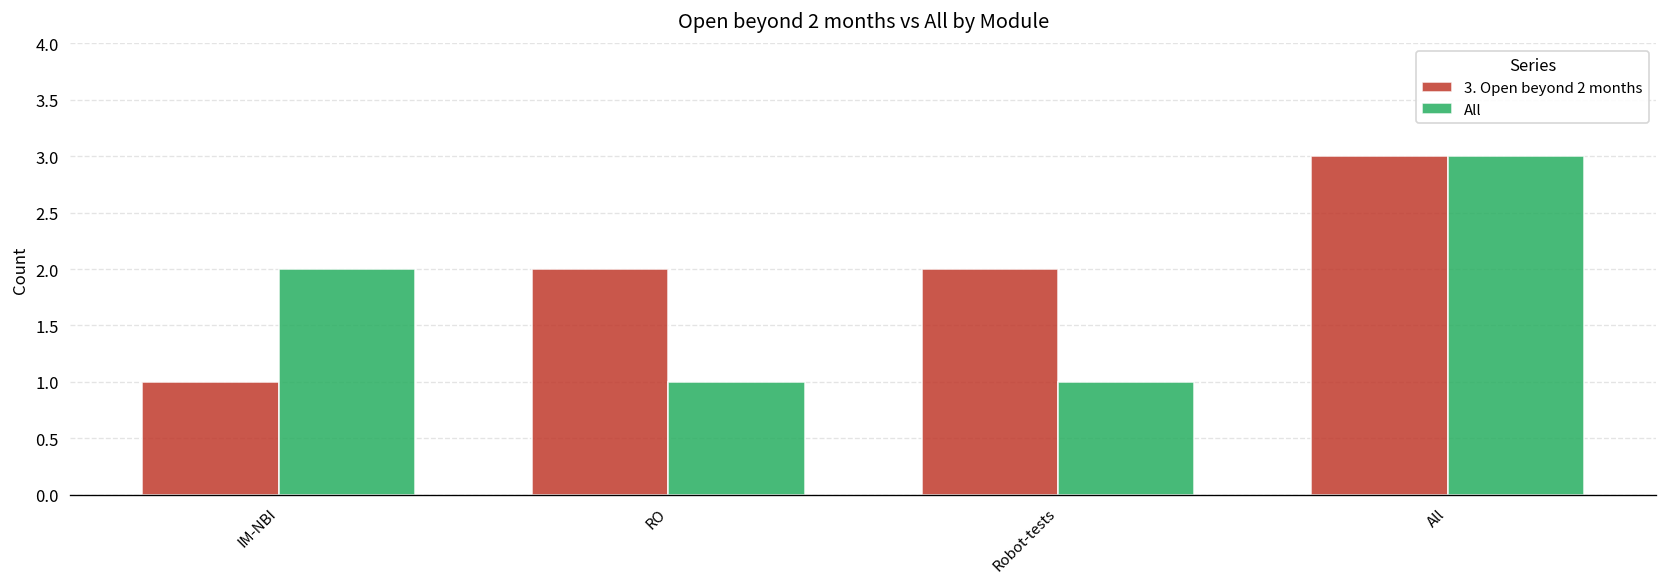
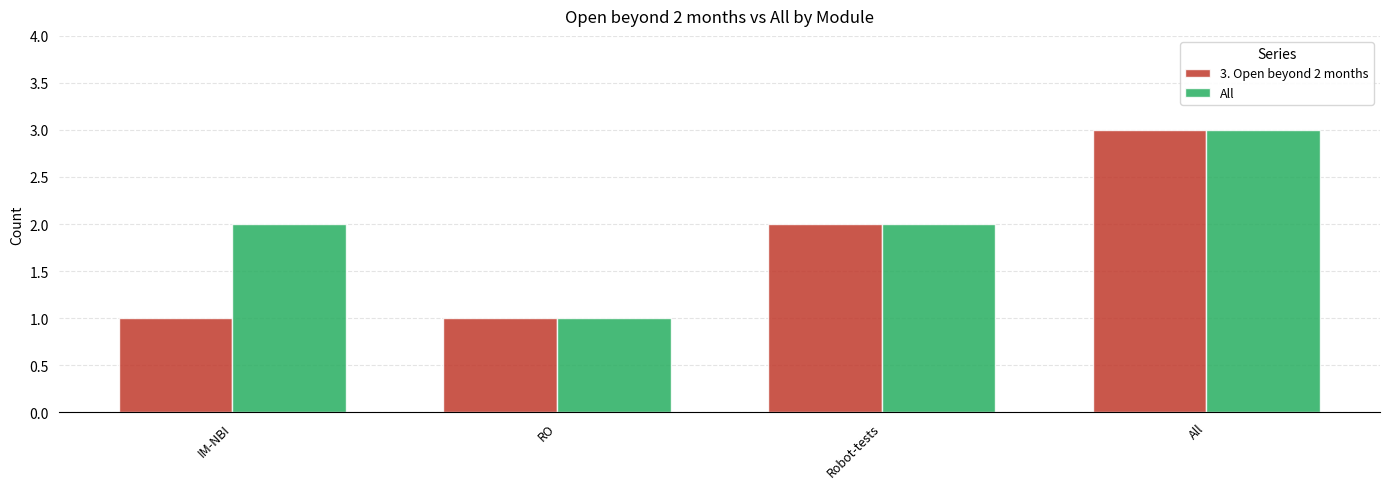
  {
    "3. Open beyond 2 months": {
      "IM-NBI": 1,
-     "RO": 2,
+     "RO": 1,
      "Robot-tests": 2,
      "All": 3
    },
    "All": {
      "IM-NBI": 2,
      "RO": 1,
-     "Robot-tests": 1,
+     "Robot-tests": 2,
      "All": 3
    }
  }
